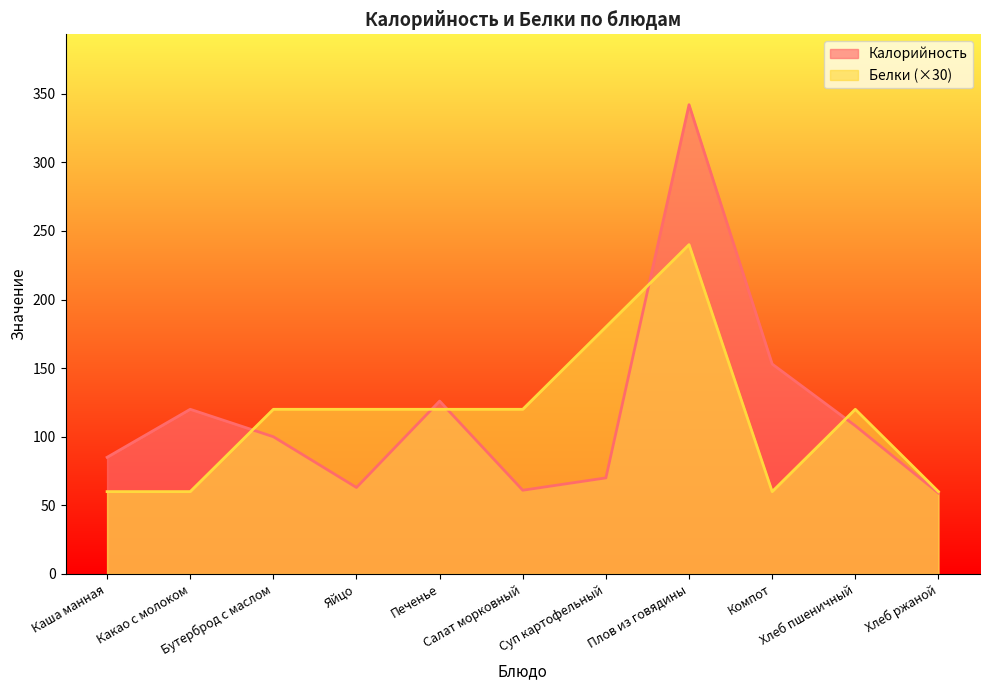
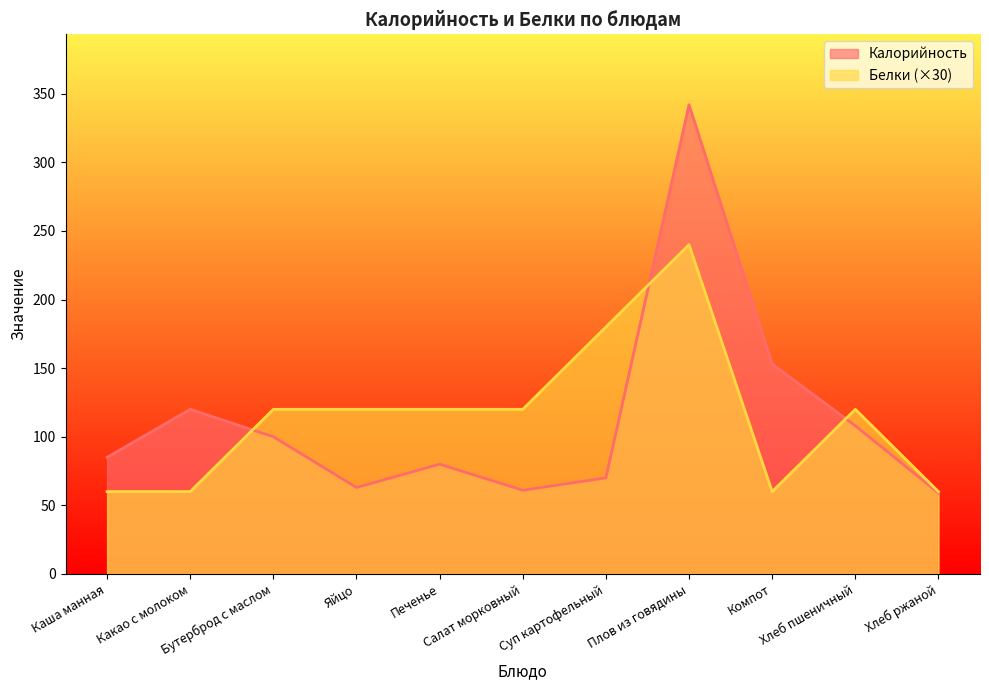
  {
    "Калорийность": {
      "Каша манная": 85,
      "Какао с молоком": 120,
      "Бутерброд с маслом": 100,
      "Яйцо": 63,
-     "Печенье": 126,
+     "Печенье": 80,
      "Салат морковный": 61,
      "Суп картофельный": 70,
      "Плов из говядины": 342,
      "Компот": 153,
      "Хлеб пшеничный": 108
    },
    "Белки (×30)": {
      "Каша манная": 60,
      "Какао с молоком": 60,
      "Бутерброд с маслом": 120,
      "Яйцо": 120,
      "Печенье": 120,
      "Салат морковный": 120,
      "Суп картофельный": 180,
      "Плов из говядины": 240,
      "Компот": 60,
      "Хлеб пшеничный": 120
    }
  }
